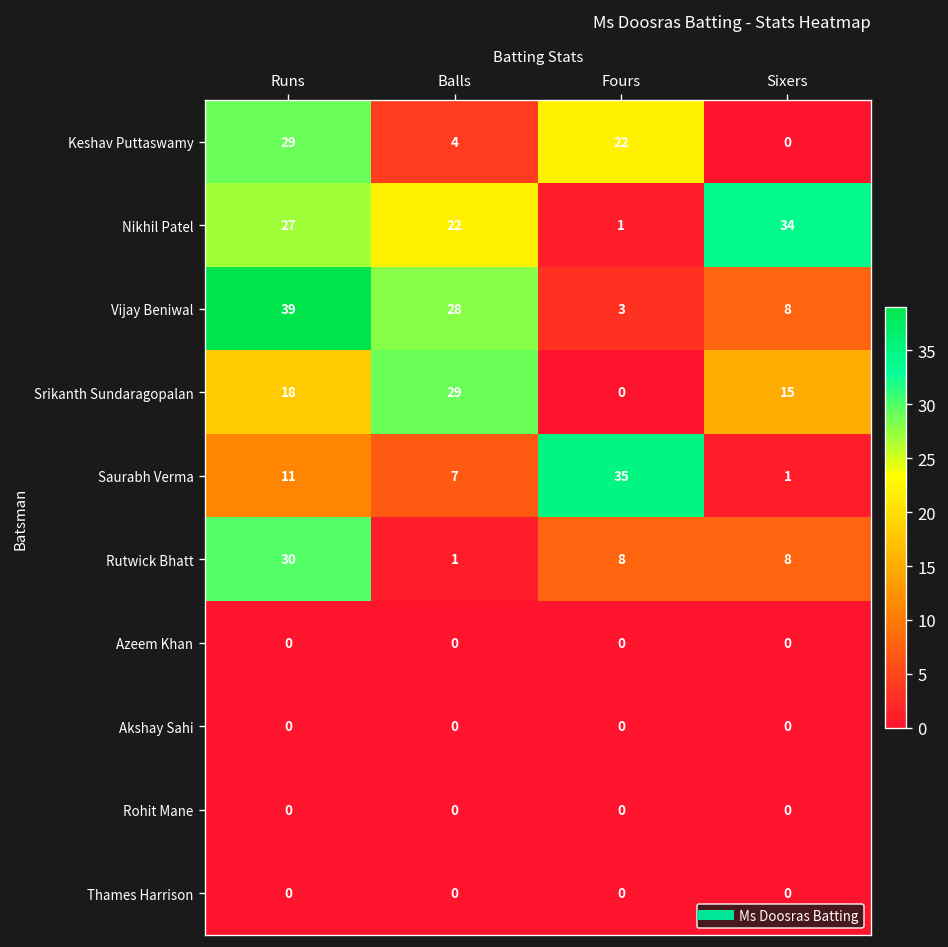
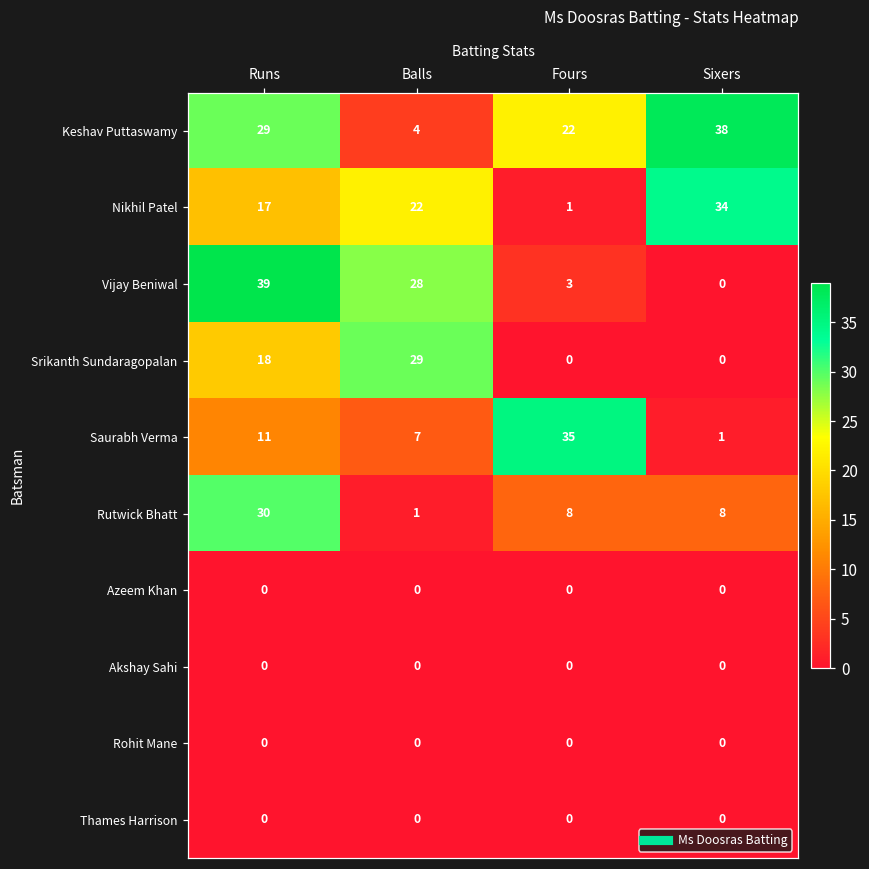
  {
    "Keshav Puttaswamy": {
      "Runs": 29,
      "Balls": 4,
      "Fours": 22,
-     "Sixers": 0
+     "Sixers": 38
    },
    "Nikhil Patel": {
-     "Runs": 27,
+     "Runs": 17,
      "Balls": 22,
      "Fours": 1,
      "Sixers": 34
    },
    "Vijay Beniwal": {
      "Runs": 39,
      "Balls": 28,
      "Fours": 3,
-     "Sixers": 8
+     "Sixers": 0
    },
    "Srikanth Sundaragopalan": {
      "Runs": 18,
      "Balls": 29,
      "Fours": 0,
-     "Sixers": 15
+     "Sixers": 0
    },
    "Saurabh Verma": {
      "Runs": 11,
      "Balls": 7,
      "Fours": 35,
      "Sixers": 1
    },
    "Rutwick Bhatt": {
      "Runs": 30,
      "Balls": 1,
      "Fours": 8,
      "Sixers": 8
    },
    "Azeem Khan": {
      "Runs": 0,
      "Balls": 0,
      "Fours": 0,
      "Sixers": 0
    },
    "Akshay Sahi": {
      "Runs": 0,
      "Balls": 0,
      "Fours": 0,
      "Sixers": 0
    },
    "Rohit Mane": {
      "Runs": 0,
      "Balls": 0,
      "Fours": 0,
      "Sixers": 0
    },
    "Thames Harrison": {
      "Runs": 0,
      "Balls": 0,
      "Fours": 0,
      "Sixers": 0
    }
  }
